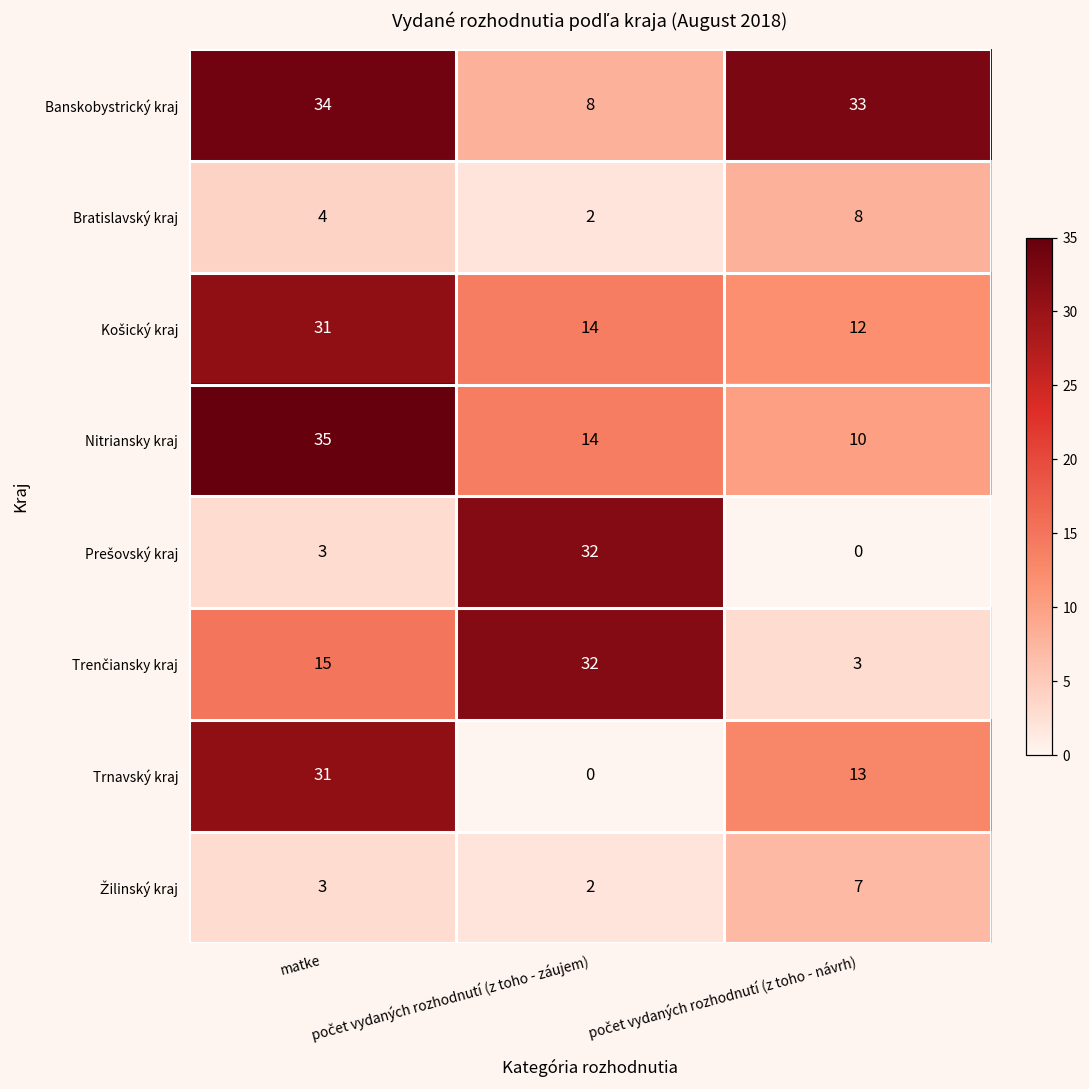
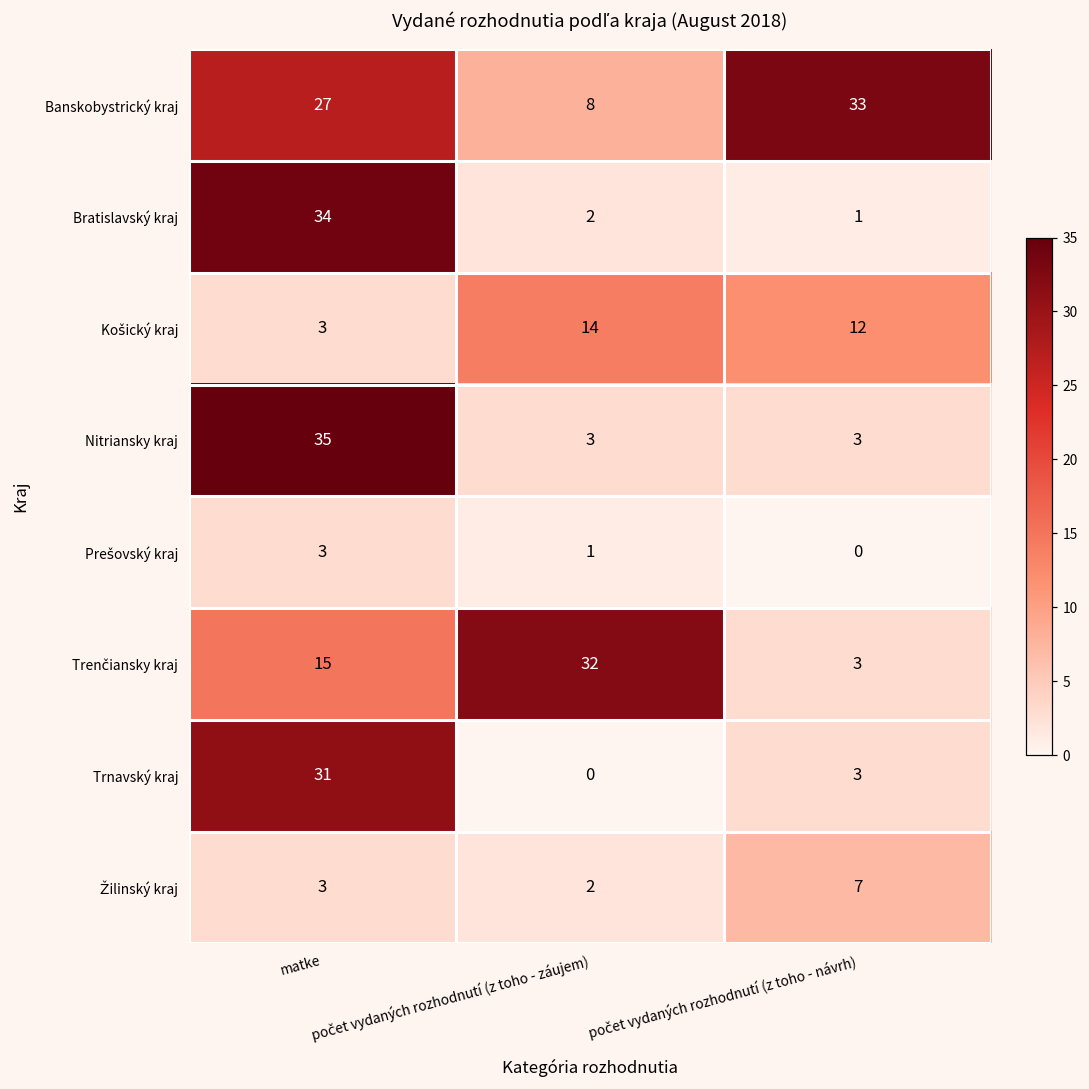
  {
    "Banskobystrický kraj": {
-     "matke": 34,
+     "matke": 27,
      "počet vydaných rozhodnutí (z toho - záujem)": 8,
      "počet vydaných rozhodnutí (z toho - návrh)": 33
    },
    "Bratislavský kraj": {
-     "matke": 4,
+     "matke": 34,
      "počet vydaných rozhodnutí (z toho - záujem)": 2,
-     "počet vydaných rozhodnutí (z toho - návrh)": 8
+     "počet vydaných rozhodnutí (z toho - návrh)": 1
    },
    "Košický kraj": {
-     "matke": 31,
+     "matke": 3,
      "počet vydaných rozhodnutí (z toho - záujem)": 14,
      "počet vydaných rozhodnutí (z toho - návrh)": 12
    },
    "Nitriansky kraj": {
      "matke": 35,
-     "počet vydaných rozhodnutí (z toho - záujem)": 14,
-     "počet vydaných rozhodnutí (z toho - návrh)": 10
+     "počet vydaných rozhodnutí (z toho - záujem)": 3,
+     "počet vydaných rozhodnutí (z toho - návrh)": 3
    },
    "Prešovský kraj": {
      "matke": 3,
-     "počet vydaných rozhodnutí (z toho - záujem)": 32,
+     "počet vydaných rozhodnutí (z toho - záujem)": 1,
      "počet vydaných rozhodnutí (z toho - návrh)": 0
    },
    "Trenčiansky kraj": {
      "matke": 15,
      "počet vydaných rozhodnutí (z toho - záujem)": 32,
      "počet vydaných rozhodnutí (z toho - návrh)": 3
    },
    "Trnavský kraj": {
      "matke": 31,
      "počet vydaných rozhodnutí (z toho - záujem)": 0,
-     "počet vydaných rozhodnutí (z toho - návrh)": 13
+     "počet vydaných rozhodnutí (z toho - návrh)": 3
    },
    "Žilinský kraj": {
      "matke": 3,
      "počet vydaných rozhodnutí (z toho - záujem)": 2,
      "počet vydaných rozhodnutí (z toho - návrh)": 7
    }
  }
